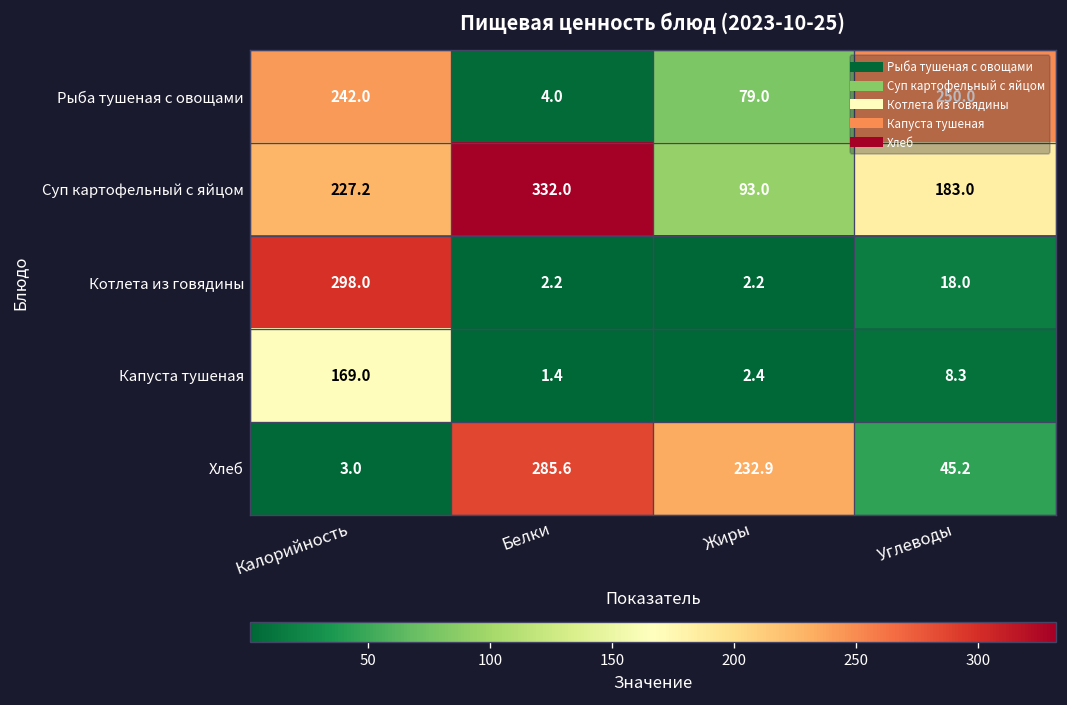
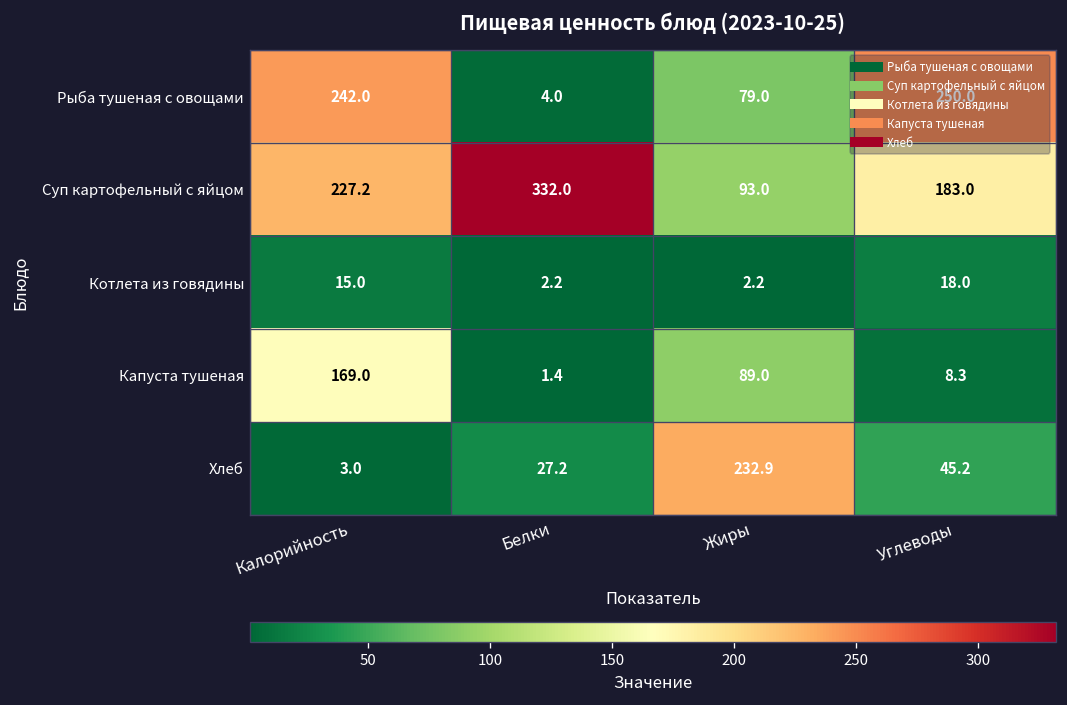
  {
    "Рыба тушеная с овощами": {
      "Калорийность": 242.0,
      "Белки": 4.0,
      "Жиры": 79.0
    },
    "Суп картофельный с яйцом": {
      "Калорийность": 227.2,
      "Белки": 332.0,
      "Жиры": 93.0,
      "Углеводы": 183.0
    },
    "Котлета из говядины": {
-     "Калорийность": 298.0,
+     "Калорийность": 15.0,
      "Белки": 2.2,
      "Жиры": 2.2,
      "Углеводы": 18.0
    },
    "Капуста тушеная": {
      "Калорийность": 169.0,
      "Белки": 1.4,
-     "Жиры": 2.4,
+     "Жиры": 89.0,
      "Углеводы": 8.3
    },
    "Хлеб": {
      "Калорийность": 3.0,
-     "Белки": 285.6,
+     "Белки": 27.2,
      "Жиры": 232.9,
      "Углеводы": 45.2
    }
  }
